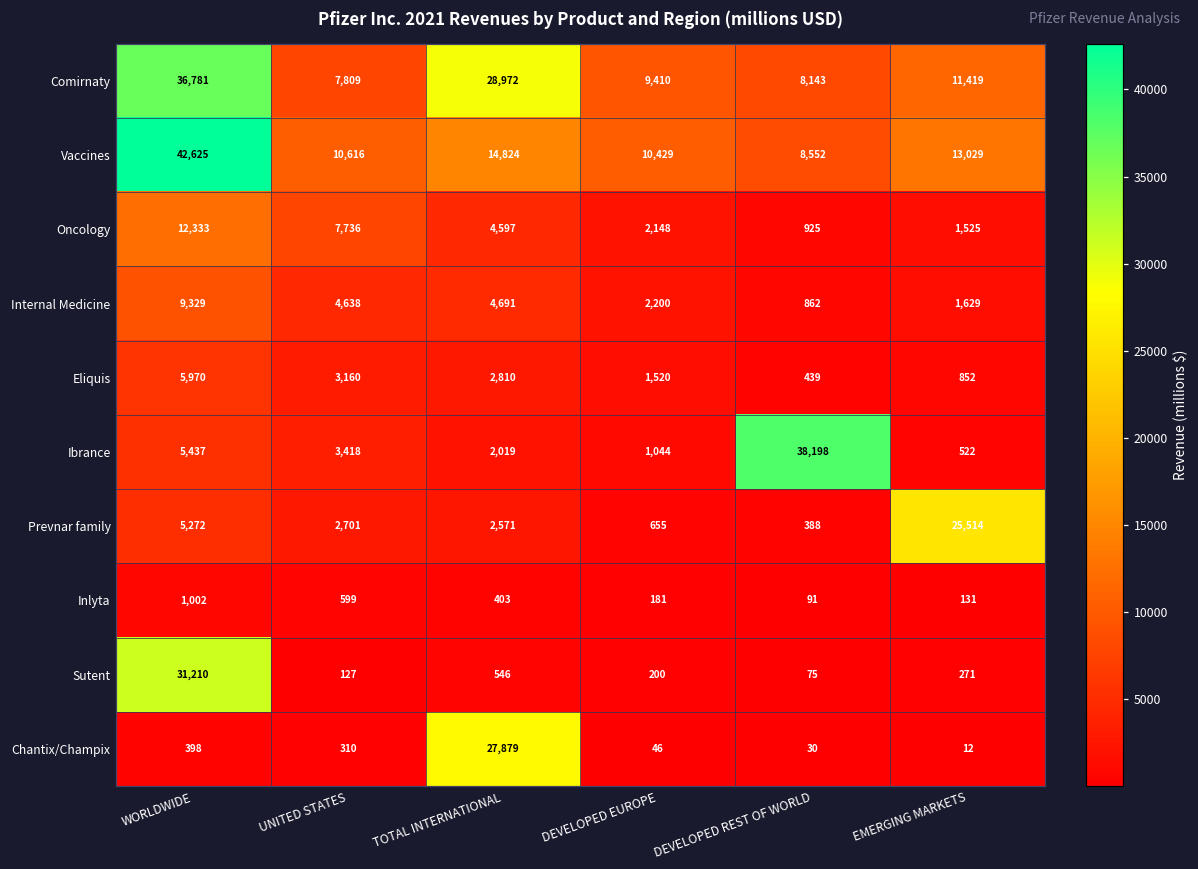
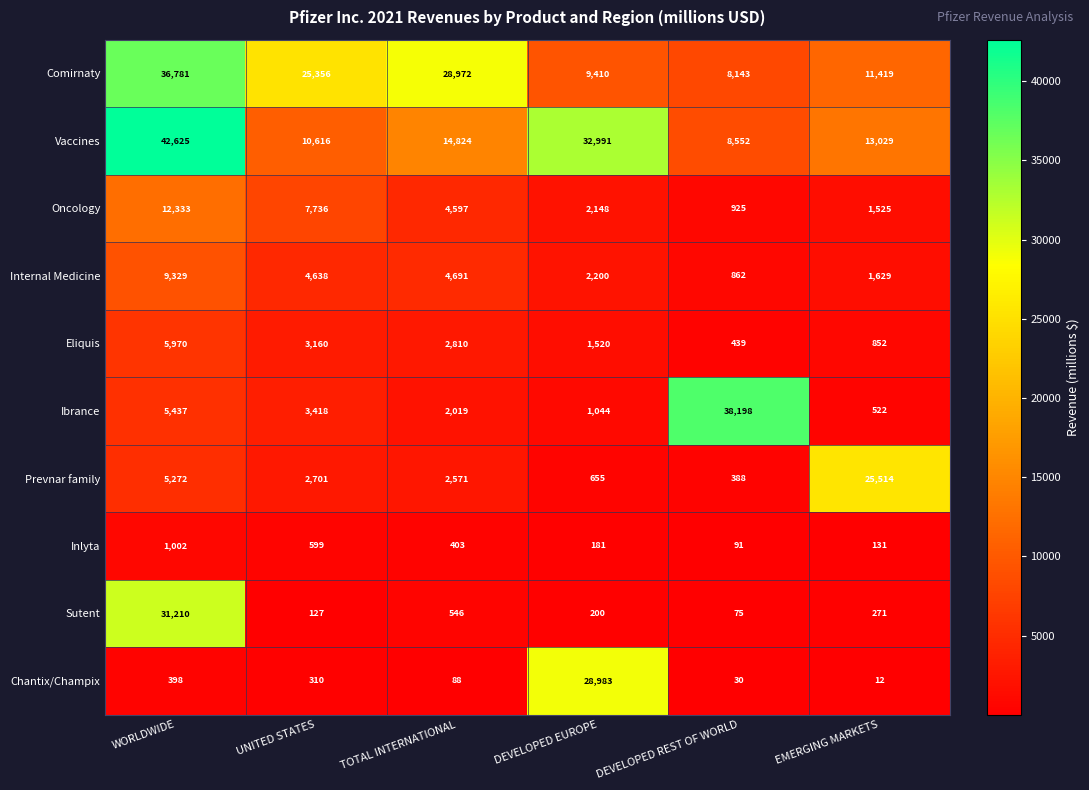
  {
    "Comirnaty": {
      "WORLDWIDE": "36,781",
-     "UNITED STATES": "7,809",
+     "UNITED STATES": "25,356",
      "TOTAL INTERNATIONAL": "28,972",
      "DEVELOPED EUROPE": "9,410",
      "DEVELOPED REST OF WORLD": "8,143",
      "EMERGING MARKETS": "11,419"
    },
    "Vaccines": {
      "WORLDWIDE": "42,625",
      "UNITED STATES": "10,616",
      "TOTAL INTERNATIONAL": "14,824",
-     "DEVELOPED EUROPE": "10,429",
+     "DEVELOPED EUROPE": "32,991",
      "DEVELOPED REST OF WORLD": "8,552",
      "EMERGING MARKETS": "13,029"
    },
    "Oncology": {
      "WORLDWIDE": "12,333",
      "UNITED STATES": "7,736",
      "TOTAL INTERNATIONAL": "4,597",
      "DEVELOPED EUROPE": "2,148",
      "DEVELOPED REST OF WORLD": "925",
      "EMERGING MARKETS": "1,525"
    },
    "Internal Medicine": {
      "WORLDWIDE": "9,329",
      "UNITED STATES": "4,638",
      "TOTAL INTERNATIONAL": "4,691",
      "DEVELOPED EUROPE": "2,200",
      "DEVELOPED REST OF WORLD": "862",
      "EMERGING MARKETS": "1,629"
    },
    "Eliquis": {
      "WORLDWIDE": "5,970",
      "UNITED STATES": "3,160",
      "TOTAL INTERNATIONAL": "2,810",
      "DEVELOPED EUROPE": "1,520",
      "DEVELOPED REST OF WORLD": "439",
      "EMERGING MARKETS": "852"
    },
    "Ibrance": {
      "WORLDWIDE": "5,437",
      "UNITED STATES": "3,418",
      "TOTAL INTERNATIONAL": "2,019",
      "DEVELOPED EUROPE": "1,044",
      "DEVELOPED REST OF WORLD": "38,198",
      "EMERGING MARKETS": "522"
    },
    "Prevnar family": {
      "WORLDWIDE": "5,272",
      "UNITED STATES": "2,701",
      "TOTAL INTERNATIONAL": "2,571",
      "DEVELOPED EUROPE": "655",
      "DEVELOPED REST OF WORLD": "388",
      "EMERGING MARKETS": "25,514"
    },
    "Inlyta": {
      "WORLDWIDE": "1,002",
      "UNITED STATES": "599",
      "TOTAL INTERNATIONAL": "403",
      "DEVELOPED EUROPE": "181",
      "DEVELOPED REST OF WORLD": "91",
      "EMERGING MARKETS": "131"
    },
    "Sutent": {
      "WORLDWIDE": "31,210",
      "UNITED STATES": "127",
      "TOTAL INTERNATIONAL": "546",
      "DEVELOPED EUROPE": "200",
      "DEVELOPED REST OF WORLD": "75",
      "EMERGING MARKETS": "271"
    },
    "Chantix/Champix": {
      "WORLDWIDE": "398",
      "UNITED STATES": "310",
-     "TOTAL INTERNATIONAL": "27,879",
-     "DEVELOPED EUROPE": "46",
+     "TOTAL INTERNATIONAL": "88",
+     "DEVELOPED EUROPE": "28,983",
      "DEVELOPED REST OF WORLD": "30",
      "EMERGING MARKETS": "12"
    }
  }
